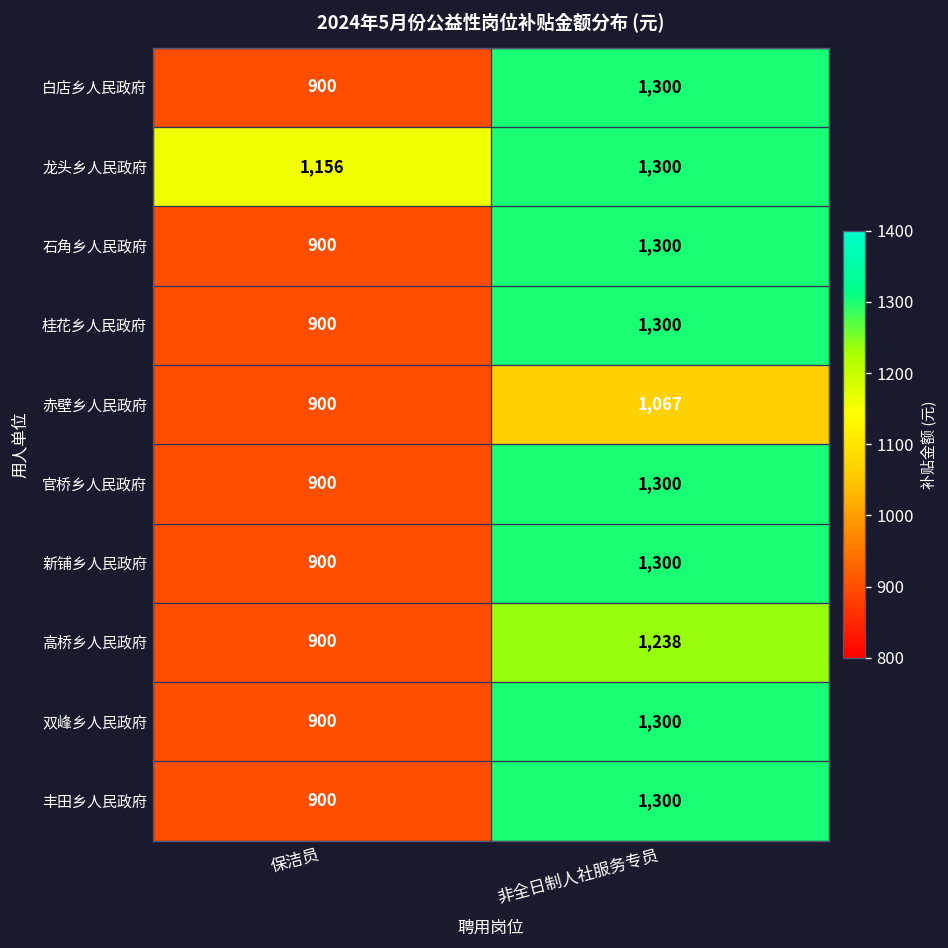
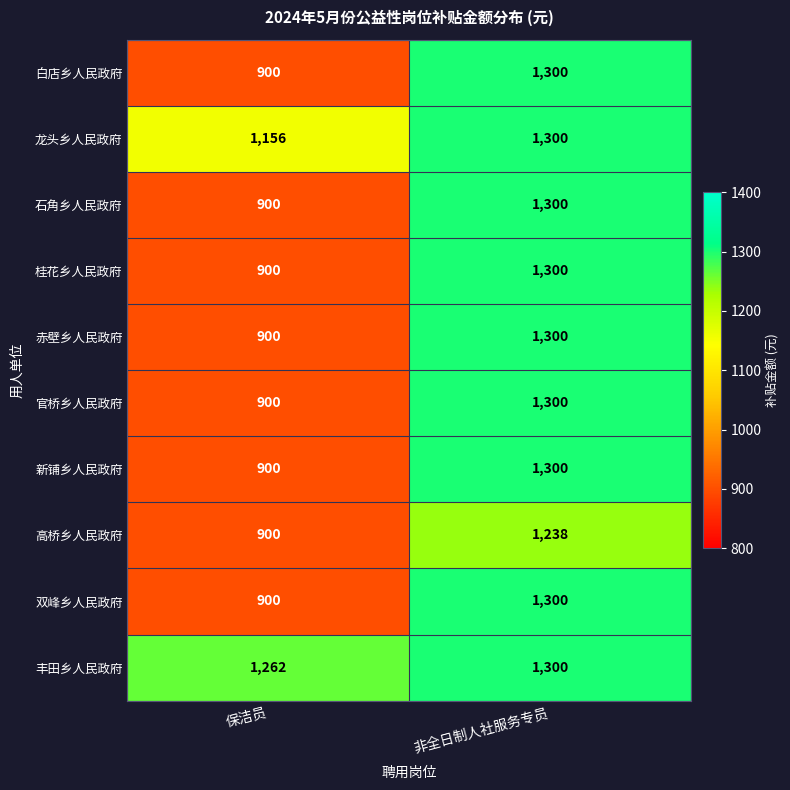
  {
    "白店乡人民政府": {
      "保洁员": "900",
      "非全日制人社服务专员": "1,300"
    },
    "龙头乡人民政府": {
      "保洁员": "1,156",
      "非全日制人社服务专员": "1,300"
    },
    "石角乡人民政府": {
      "保洁员": "900",
      "非全日制人社服务专员": "1,300"
    },
    "桂花乡人民政府": {
      "保洁员": "900",
      "非全日制人社服务专员": "1,300"
    },
    "赤壁乡人民政府": {
      "保洁员": "900",
-     "非全日制人社服务专员": "1,067"
+     "非全日制人社服务专员": "1,300"
    },
    "官桥乡人民政府": {
      "保洁员": "900",
      "非全日制人社服务专员": "1,300"
    },
    "新铺乡人民政府": {
      "保洁员": "900",
      "非全日制人社服务专员": "1,300"
    },
    "高桥乡人民政府": {
      "保洁员": "900",
      "非全日制人社服务专员": "1,238"
    },
    "双峰乡人民政府": {
      "保洁员": "900",
      "非全日制人社服务专员": "1,300"
    },
    "丰田乡人民政府": {
-     "保洁员": "900",
+     "保洁员": "1,262",
      "非全日制人社服务专员": "1,300"
    }
  }
